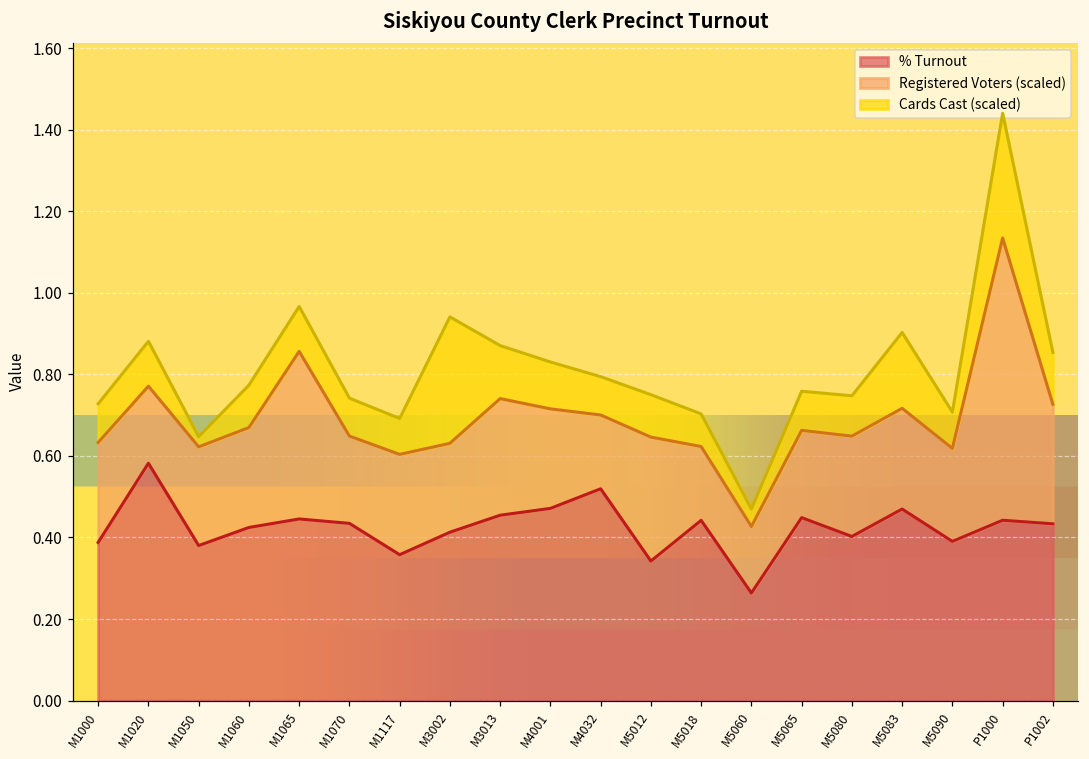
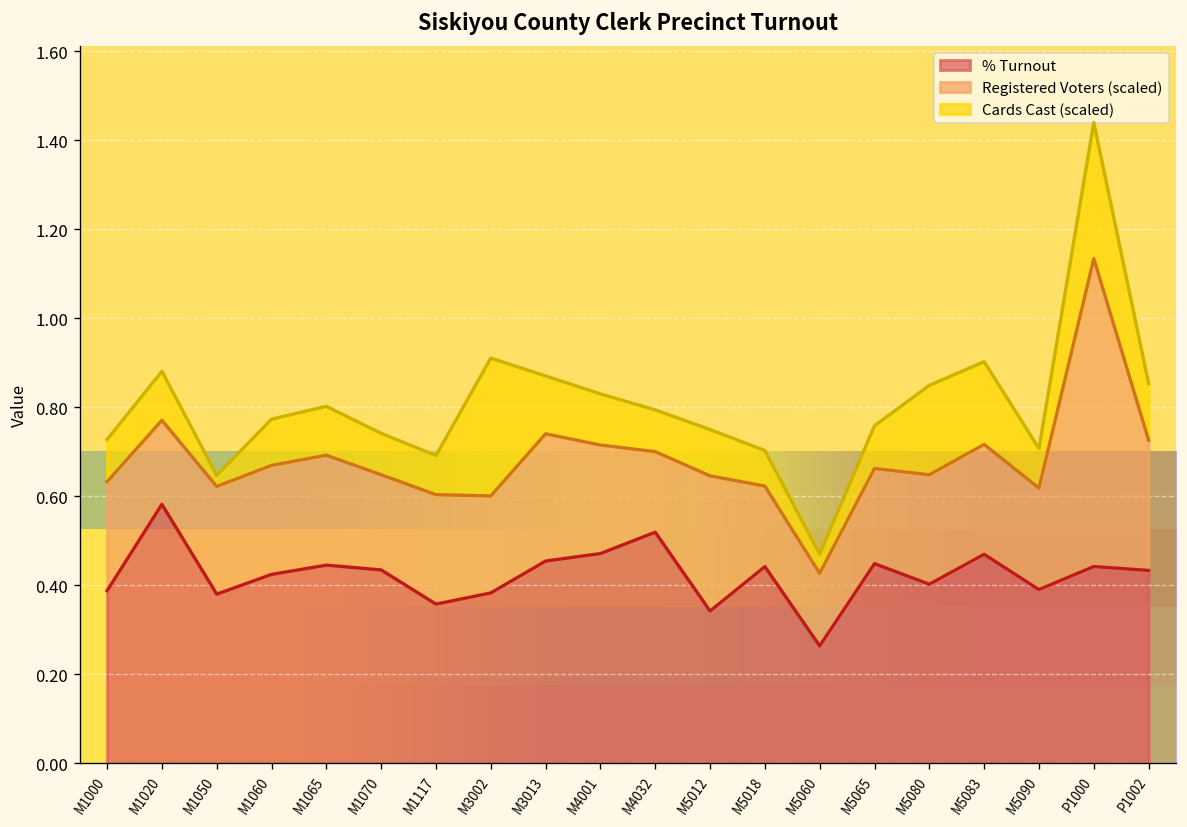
  {
    "% Turnout": {
      "M1000": 0.39,
      "M1020": 0.58,
      "M1050": 0.38,
      "M1060": 0.42,
      "M1065": 0.45,
      "M1070": 0.43,
      "M1117": 0.36,
-     "M3002": 0.41,
+     "M3002": 0.38,
      "M3013": 0.45,
      "M4001": 0.47,
      "M4032": 0.52,
      "M5012": 0.34,
      "M5018": 0.44,
      "M5060": 0.26,
      "M5065": 0.45,
      "M5080": 0.40,
      "M5083": 0.47,
      "M5090": 0.39,
      "P1000": 0.44,
      "P1002": 0.43
    },
    "Registered Voters (scaled)": {
      "M1000": 0.25,
      "M1020": 0.19,
      "M1050": 0.24,
      "M1060": 0.25,
-     "M1065": 0.41,
+     "M1065": 0.25,
      "M1070": 0.21,
      "M1117": 0.25,
      "M3002": 0.22,
      "M3013": 0.29,
      "M4001": 0.24,
      "M4032": 0.18,
      "M5012": 0.30,
      "M5018": 0.18,
      "M5060": 0.16,
      "M5065": 0.21,
      "M5080": 0.25,
      "M5083": 0.25,
      "M5090": 0.23,
      "P1000": 0.69,
      "P1002": 0.29
    },
    "Cards Cast (scaled)": {
      "M1000": 0.09,
      "M1020": 0.11,
      "M1050": 0.03,
      "M1060": 0.10,
      "M1065": 0.11,
      "M1070": 0.09,
      "M1117": 0.09,
      "M3002": 0.31,
      "M3013": 0.13,
      "M4001": 0.11,
      "M4032": 0.09,
      "M5012": 0.10,
      "M5018": 0.08,
      "M5060": 0.04,
      "M5065": 0.10,
-     "M5080": 0.10,
+     "M5080": 0.20,
      "M5083": 0.19,
      "M5090": 0.09,
      "P1002": 0.13
    }
  }
